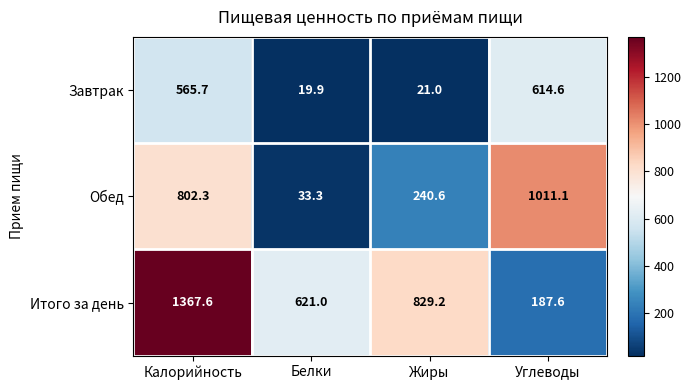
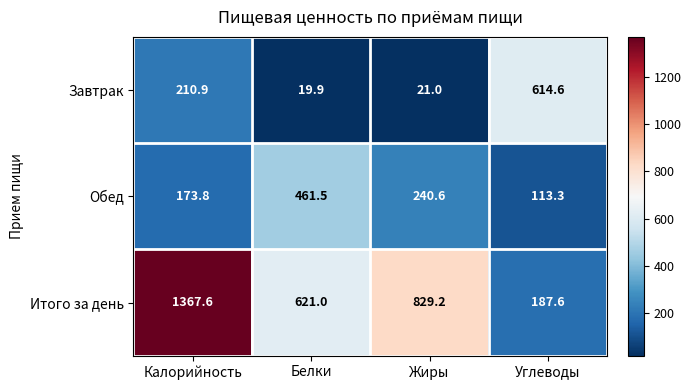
  {
    "Завтрак": {
-     "Калорийность": 565.7,
+     "Калорийность": 210.9,
      "Белки": 19.9,
      "Жиры": 21.0,
      "Углеводы": 614.6
    },
    "Обед": {
-     "Калорийность": 802.3,
-     "Белки": 33.3,
+     "Калорийность": 173.8,
+     "Белки": 461.5,
      "Жиры": 240.6,
-     "Углеводы": 1011.1
+     "Углеводы": 113.3
    },
    "Итого за день": {
      "Калорийность": 1367.6,
      "Белки": 621.0,
      "Жиры": 829.2,
      "Углеводы": 187.6
    }
  }
